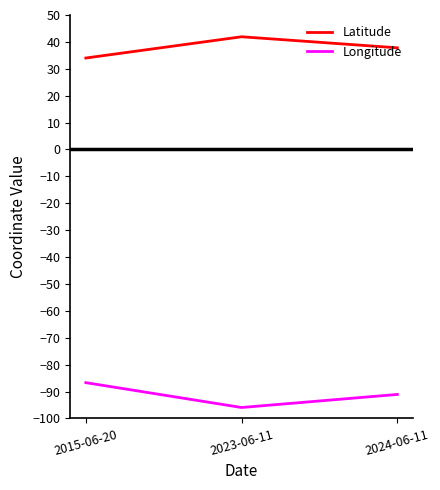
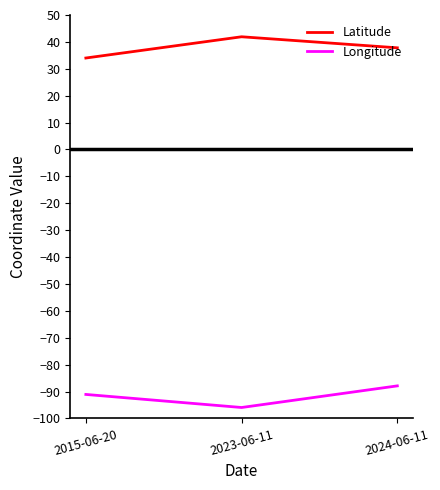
  {
    "Latitude": {
      "2015-06-20": 34,
      "2023-06-11": 42,
      "2024-06-11": 38
    },
    "Longitude": {
-     "2015-06-20": -87,
+     "2015-06-20": -91,
      "2023-06-11": -96,
-     "2024-06-11": -91
+     "2024-06-11": -88
    }
  }
